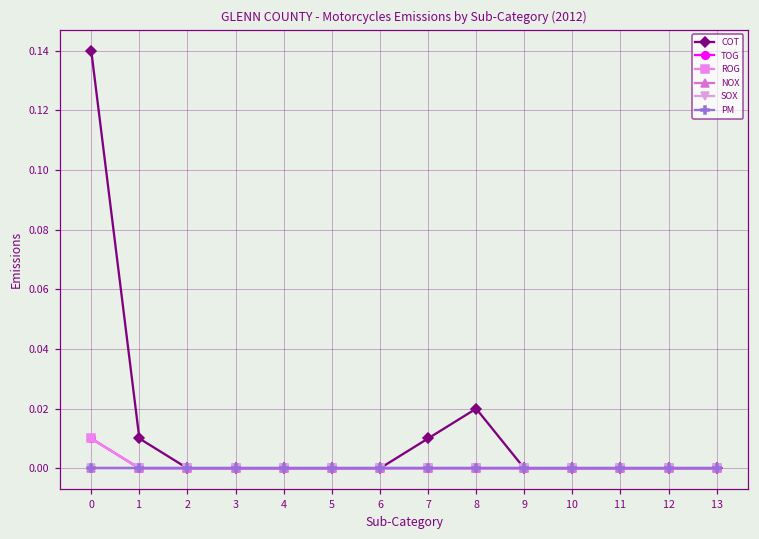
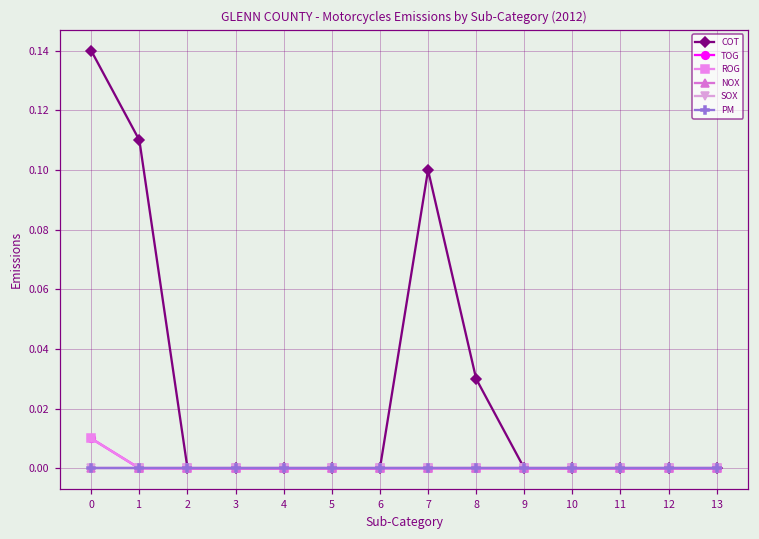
  {
    "COT": {
      "0": 0.14,
-     "1": 0.01,
-     "7": 0.01,
-     "8": 0.02
+     "1": 0.11,
+     "7": 0.10,
+     "8": 0.03
    },
    "ROG": {
      "0": 0.01
    },
    "PM": {
      "0": 0.00
    }
  }
